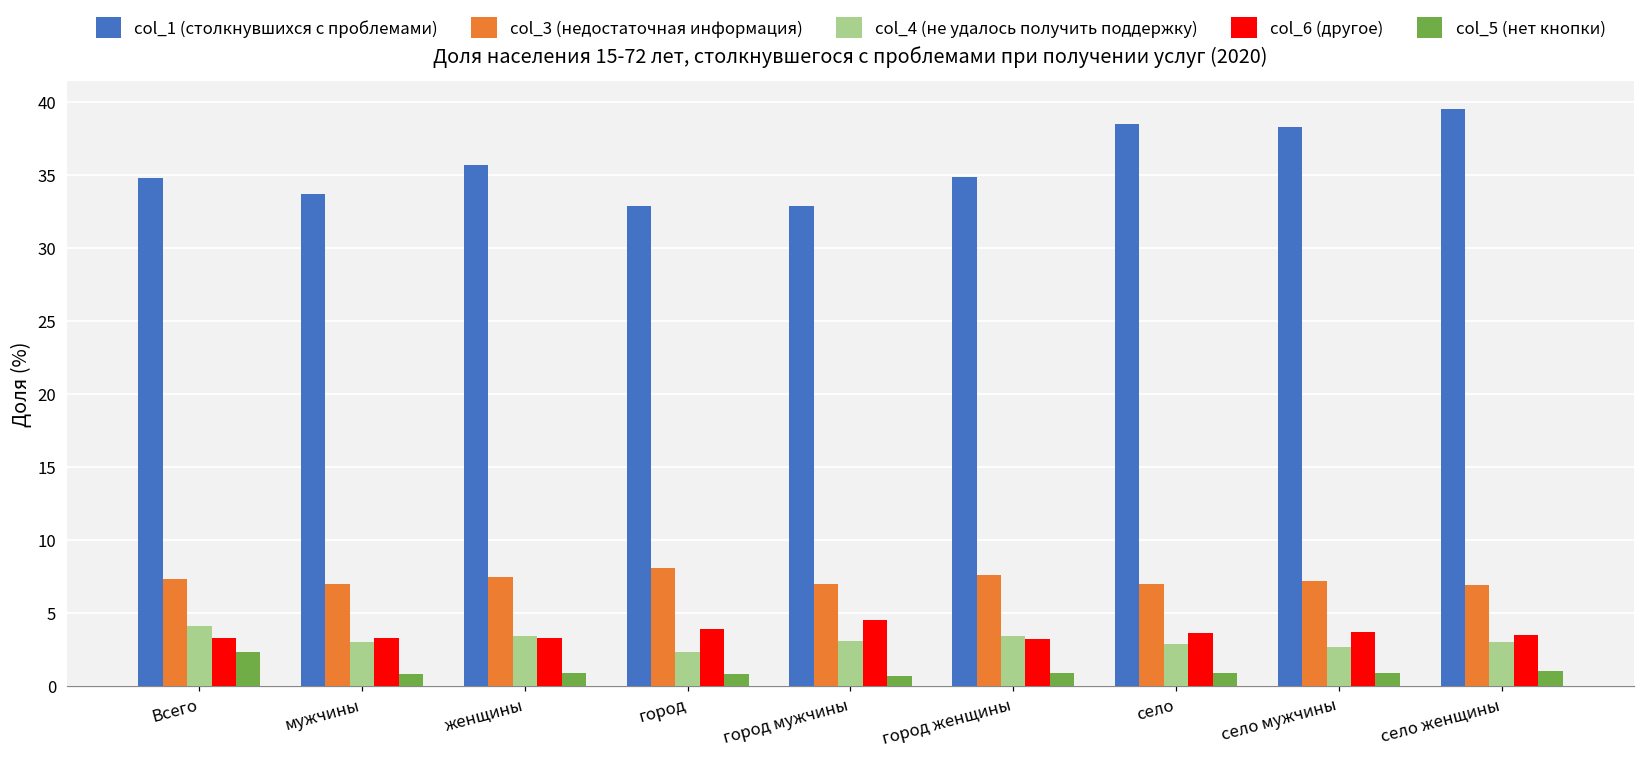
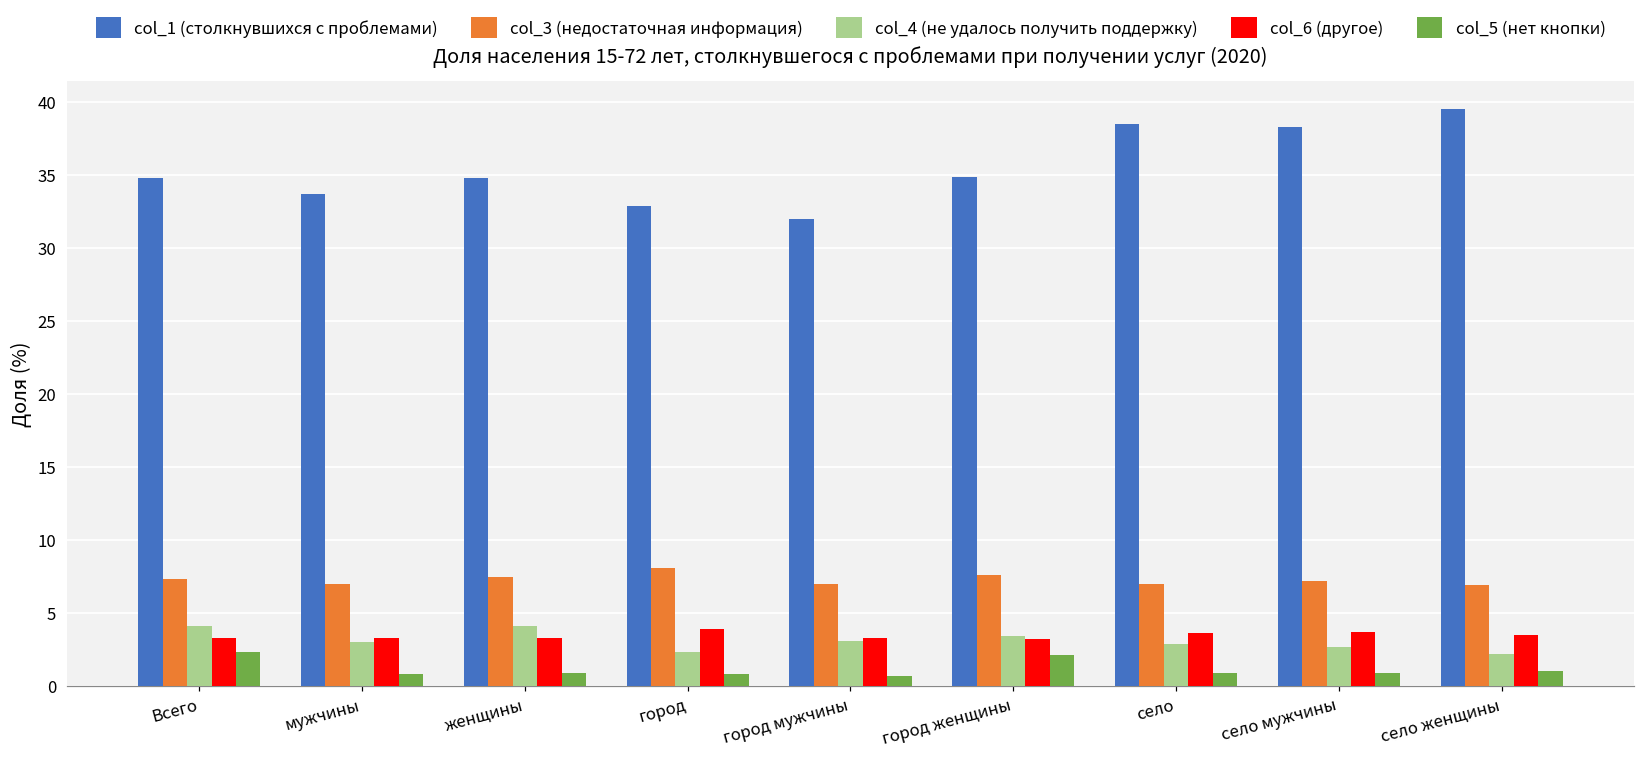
  {
    "col_1 (столкнувшихся с проблемами)": {
      "Всего": 34.8,
      "мужчины": 33.7,
-     "женщины": 35.7,
+     "женщины": 34.8,
      "город": 32.9,
-     "город мужчины": 32.9,
+     "город мужчины": 32.0,
      "город женщины": 34.9,
      "село": 38.5,
      "село мужчины": 38.3,
      "село женщины": 39.5
    },
    "col_3 (недостаточная информация)": {
      "Всего": 7.3,
      "мужчины": 7.0,
      "женщины": 7.5,
      "город": 8.1,
      "город мужчины": 7.0,
      "город женщины": 7.6,
      "село": 7.0,
      "село мужчины": 7.2,
      "село женщины": 6.9
    },
    "col_4 (не удалось получить поддержку)": {
      "Всего": 4.1,
      "мужчины": 3.0,
-     "женщины": 3.4,
+     "женщины": 4.1,
      "город": 2.3,
      "город мужчины": 3.1,
      "город женщины": 3.4,
      "село": 2.9,
      "село мужчины": 2.7,
-     "село женщины": 3.0
+     "село женщины": 2.2
    },
    "col_6 (другое)": {
      "Всего": 3.3,
      "мужчины": 3.3,
      "женщины": 3.3,
      "город": 3.9,
-     "город мужчины": 4.5,
+     "город мужчины": 3.3,
      "город женщины": 3.2,
      "село": 3.6,
      "село мужчины": 3.7,
      "село женщины": 3.5
    },
    "col_5 (нет кнопки)": {
      "Всего": 2.3,
      "мужчины": 0.8,
      "женщины": 0.9,
      "город": 0.8,
      "город мужчины": 0.7,
-     "город женщины": 0.9,
+     "город женщины": 2.1,
      "село": 0.9,
      "село мужчины": 0.9,
      "село женщины": 1.0
    }
  }
